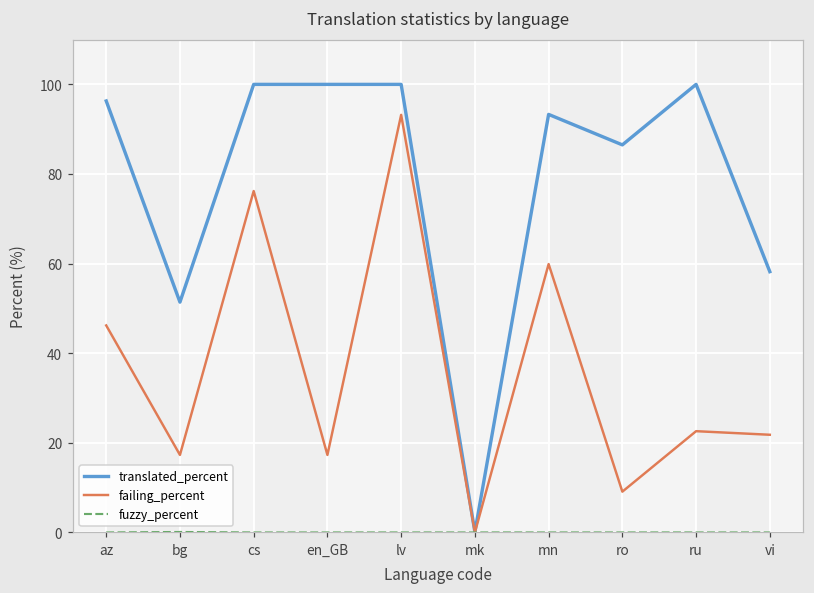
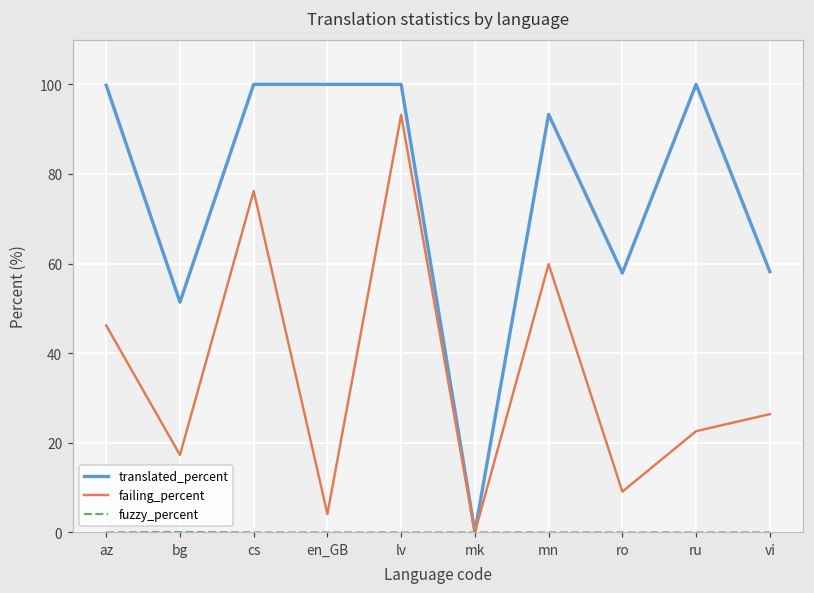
  {
    "translated_percent": {
-     "az": 96,
+     "az": 100,
      "bg": 51,
      "cs": 100,
      "en_GB": 100,
      "lv": 100,
      "mn": 93,
-     "ro": 87,
+     "ro": 58,
      "ru": 100,
      "vi": 58
    },
    "failing_percent": {
      "az": 46,
      "bg": 17,
      "cs": 76,
-     "en_GB": 17,
+     "en_GB": 4,
      "lv": 93,
      "mn": 60,
      "ro": 9,
      "ru": 23,
-     "vi": 22
+     "vi": 26
    },
    "fuzzy_percent": {
      "az": 0,
      "bg": 0,
      "cs": 0,
      "en_GB": 0,
      "lv": 0,
      "mn": 0,
      "ro": 0,
      "ru": 0,
      "vi": 0
    }
  }
